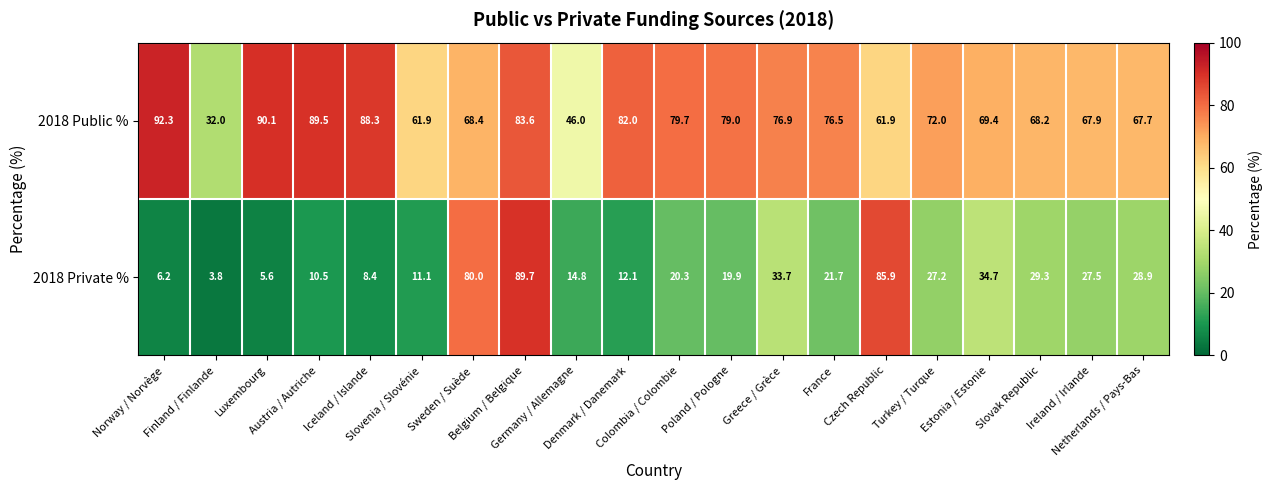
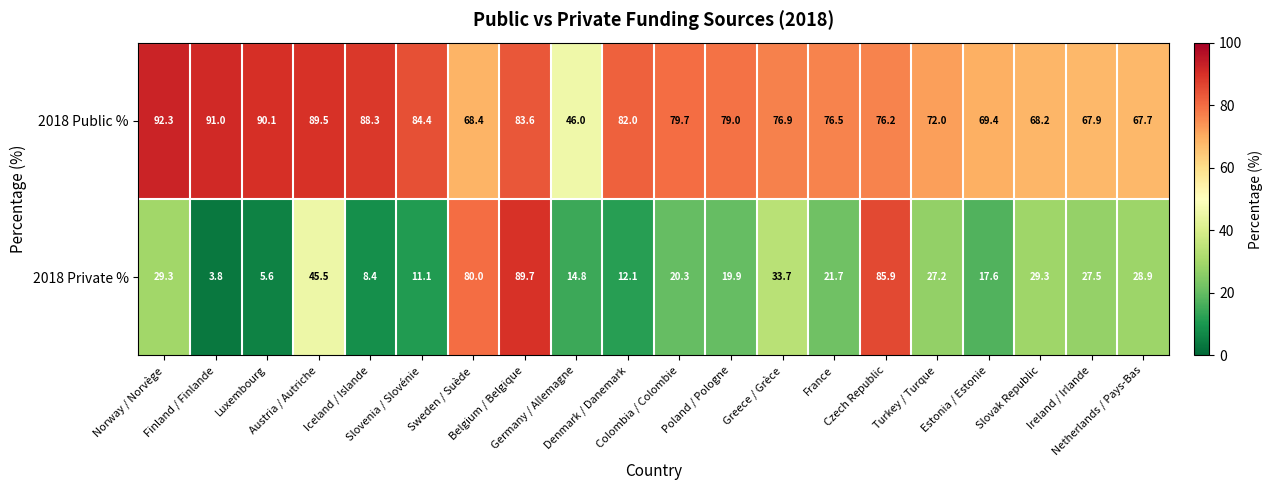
  {
    "2018 Public %": {
      "Norway / Norvège": 92.3,
-     "Finland / Finlande": 32.0,
+     "Finland / Finlande": 91.0,
      "Luxembourg": 90.1,
      "Austria / Autriche": 89.5,
      "Iceland / Islande": 88.3,
-     "Slovenia / Slovénie": 61.9,
+     "Slovenia / Slovénie": 84.4,
      "Sweden / Suède": 68.4,
      "Belgium / Belgique": 83.6,
      "Germany / Allemagne": 46.0,
      "Denmark / Danemark": 82.0,
      "Colombia / Colombie": 79.7,
      "Poland / Pologne": 79.0,
      "Greece / Grèce": 76.9,
      "France": 76.5,
-     "Czech Republic": 61.9,
+     "Czech Republic": 76.2,
      "Turkey / Turque": 72.0,
      "Estonia / Estonie": 69.4,
      "Slovak Republic": 68.2,
      "Ireland / Irlande": 67.9,
      "Netherlands / Pays-Bas": 67.7
    },
    "2018 Private %": {
-     "Norway / Norvège": 6.2,
+     "Norway / Norvège": 29.3,
      "Finland / Finlande": 3.8,
      "Luxembourg": 5.6,
-     "Austria / Autriche": 10.5,
+     "Austria / Autriche": 45.5,
      "Iceland / Islande": 8.4,
      "Slovenia / Slovénie": 11.1,
      "Sweden / Suède": 80.0,
      "Belgium / Belgique": 89.7,
      "Germany / Allemagne": 14.8,
      "Denmark / Danemark": 12.1,
      "Colombia / Colombie": 20.3,
      "Poland / Pologne": 19.9,
      "Greece / Grèce": 33.7,
      "France": 21.7,
      "Czech Republic": 85.9,
      "Turkey / Turque": 27.2,
-     "Estonia / Estonie": 34.7,
+     "Estonia / Estonie": 17.6,
      "Slovak Republic": 29.3,
      "Ireland / Irlande": 27.5,
      "Netherlands / Pays-Bas": 28.9
    }
  }
